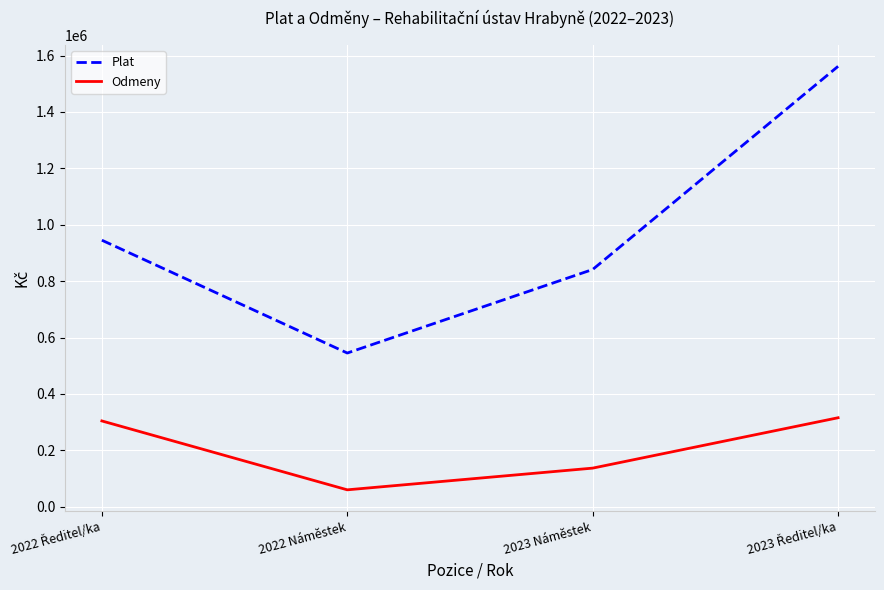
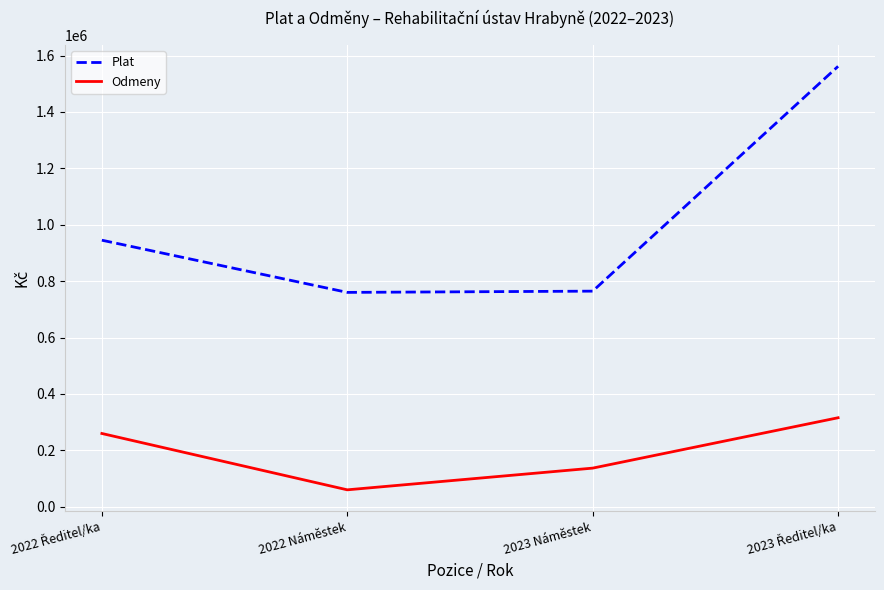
  {
    "Plat": {
      "2022 Ředitel/ka": 950000,
-     "2022 Náměstek": 550000,
-     "2023 Náměstek": 840000,
+     "2022 Náměstek": 760000,
+     "2023 Náměstek": 760000,
      "2023 Ředitel/ka": 1560000
    },
    "Odmeny": {
-     "2022 Ředitel/ka": 300000,
+     "2022 Ředitel/ka": 260000,
      "2022 Náměstek": 60000,
      "2023 Náměstek": 140000,
      "2023 Ředitel/ka": 320000
    }
  }
